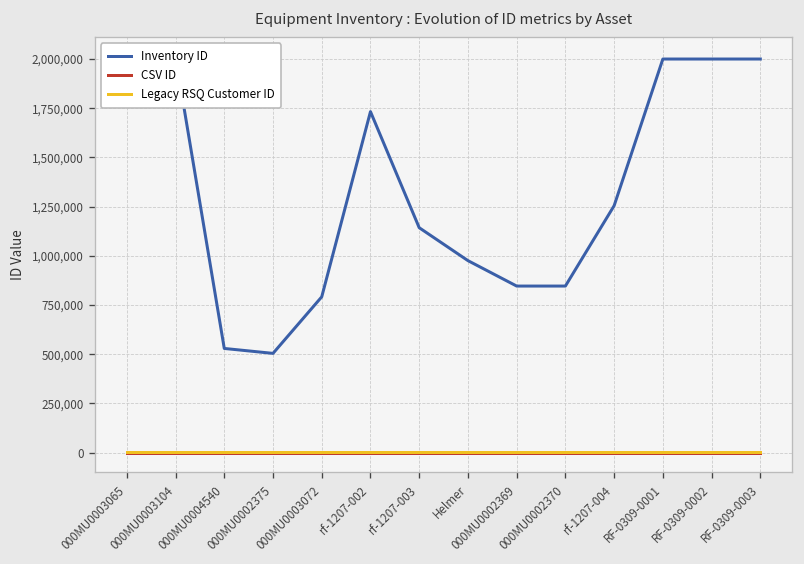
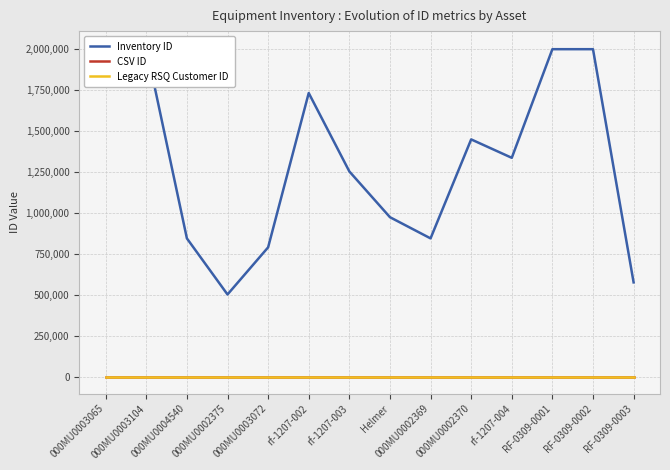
  {
    "Inventory ID": {
-     "000MU0004540": "530,000",
+     "000MU0004540": "850,000",
      "000MU0002375": "500,000",
      "000MU0003072": "790,000",
      "rf-1207-002": "1,730,000",
-     "rf-1207-003": "1,140,000",
+     "rf-1207-003": "1,250,000",
      "Helmer": "980,000",
      "000MU0002369": "850,000",
-     "000MU0002370": "850,000",
-     "rf-1207-004": "1,250,000",
+     "000MU0002370": "1,450,000",
+     "rf-1207-004": "1,340,000",
      "RF-0309-0001": "2,000,000",
      "RF-0309-0002": "2,000,000",
-     "RF-0309-0003": "2,000,000"
+     "RF-0309-0003": "580,000"
    },
    "Legacy RSQ Customer ID": {
      "000MU0003065": "0",
      "000MU0003104": "0",
      "000MU0004540": "0",
      "000MU0002375": "0",
      "000MU0003072": "0",
      "rf-1207-002": "0",
      "rf-1207-003": "0",
      "Helmer": "0",
      "000MU0002369": "0",
      "000MU0002370": "0",
      "rf-1207-004": "0",
      "RF-0309-0001": "0",
      "RF-0309-0002": "0",
      "RF-0309-0003": "0"
    }
  }
